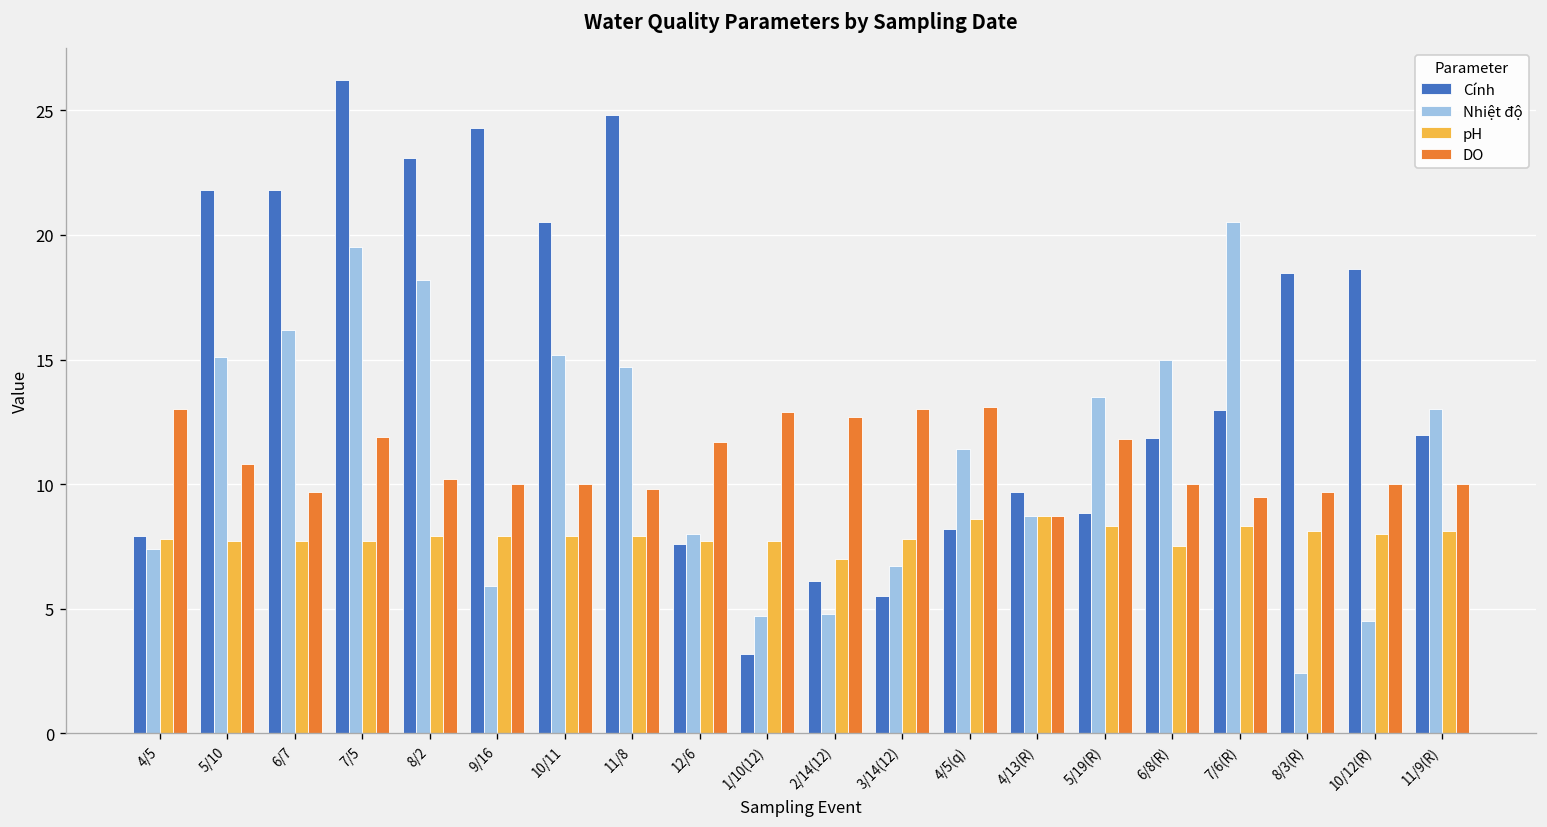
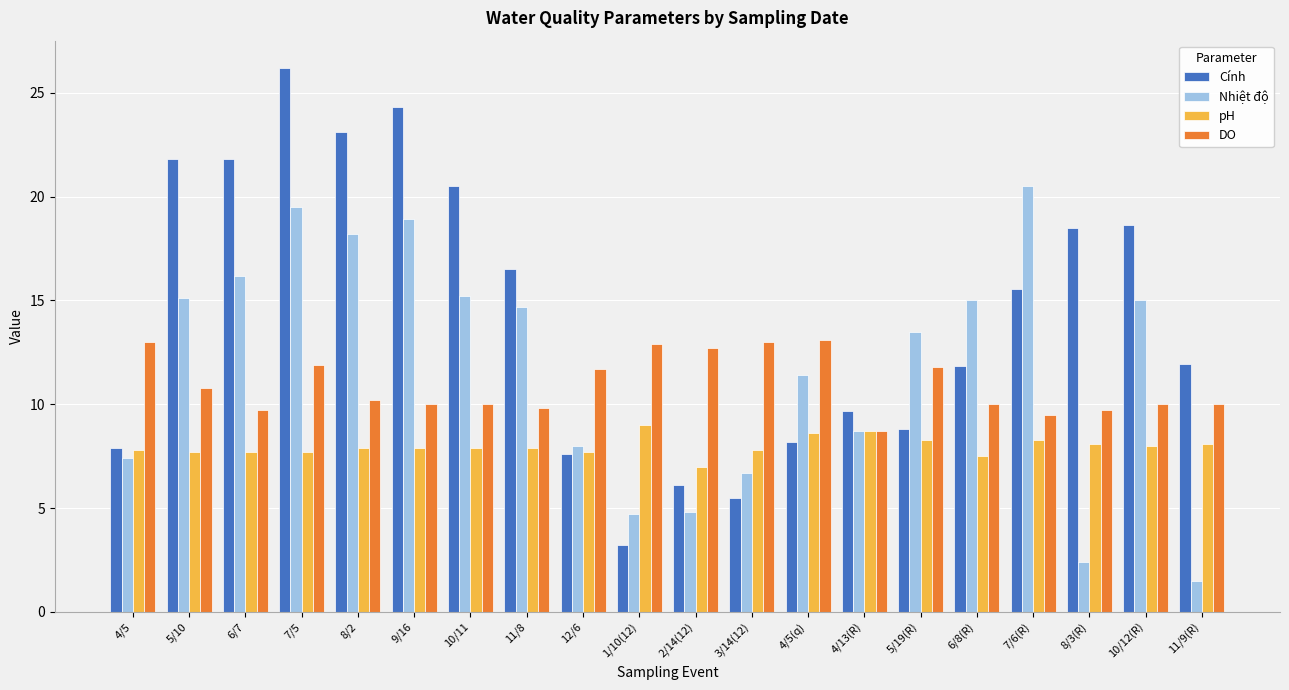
  {
    "Cính": {
      "4/5": 7.9,
      "5/10": 21.8,
      "6/7": 21.8,
      "7/5": 26.2,
      "8/2": 23.1,
      "9/16": 24.3,
      "10/11": 20.5,
-     "11/8": 24.8,
+     "11/8": 16.5,
      "12/6": 7.6,
      "1/10(12)": 3.2,
      "2/14(12)": 6.1,
      "3/14(12)": 5.5,
      "4/5(q)": 8.2,
      "4/13(R)": 9.7,
      "5/19(R)": 8.8,
      "6/8(R)": 11.9,
-     "7/6(R)": 13.0,
+     "7/6(R)": 15.6,
      "8/3(R)": 18.5,
      "10/12(R)": 18.6,
      "11/9(R)": 12.0
    },
    "Nhiệt độ": {
      "4/5": 7.4,
      "5/10": 15.1,
      "6/7": 16.2,
      "7/5": 19.5,
      "8/2": 18.2,
-     "9/16": 5.9,
+     "9/16": 18.9,
      "10/11": 15.2,
      "11/8": 14.7,
      "12/6": 8.0,
      "1/10(12)": 4.7,
      "2/14(12)": 4.8,
      "3/14(12)": 6.7,
      "4/5(q)": 11.4,
      "4/13(R)": 8.7,
      "5/19(R)": 13.5,
      "6/8(R)": 15.0,
      "7/6(R)": 20.5,
      "8/3(R)": 2.4,
-     "10/12(R)": 4.5,
-     "11/9(R)": 13.0
+     "10/12(R)": 15.0,
+     "11/9(R)": 1.5
    },
    "pH": {
      "4/5": 7.8,
      "5/10": 7.7,
      "6/7": 7.7,
      "7/5": 7.7,
      "8/2": 7.9,
      "9/16": 7.9,
      "10/11": 7.9,
      "11/8": 7.9,
      "12/6": 7.7,
-     "1/10(12)": 7.7,
+     "1/10(12)": 9.0,
      "2/14(12)": 7.0,
      "3/14(12)": 7.8,
      "4/5(q)": 8.6,
      "4/13(R)": 8.7,
      "5/19(R)": 8.3,
      "6/8(R)": 7.5,
      "7/6(R)": 8.3,
      "8/3(R)": 8.1,
      "10/12(R)": 8.0,
      "11/9(R)": 8.1
    },
    "DO": {
      "4/5": 13.0,
      "5/10": 10.8,
      "6/7": 9.7,
      "7/5": 11.9,
      "8/2": 10.2,
      "9/16": 10.0,
      "10/11": 10.0,
      "11/8": 9.8,
      "12/6": 11.7,
      "1/10(12)": 12.9,
      "2/14(12)": 12.7,
      "3/14(12)": 13.0,
      "4/5(q)": 13.1,
      "4/13(R)": 8.7,
      "5/19(R)": 11.8,
      "6/8(R)": 10.0,
      "7/6(R)": 9.5,
      "8/3(R)": 9.7,
      "10/12(R)": 10.0,
      "11/9(R)": 10.0
    }
  }
